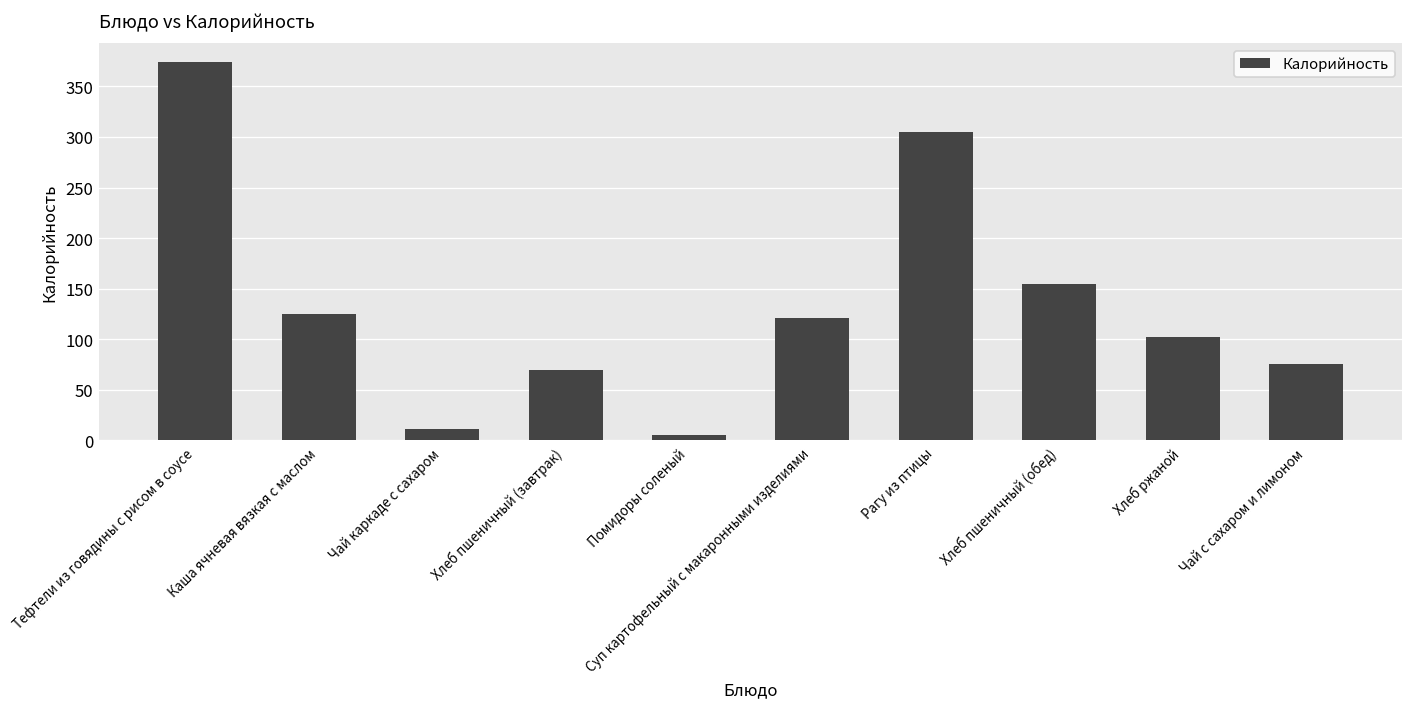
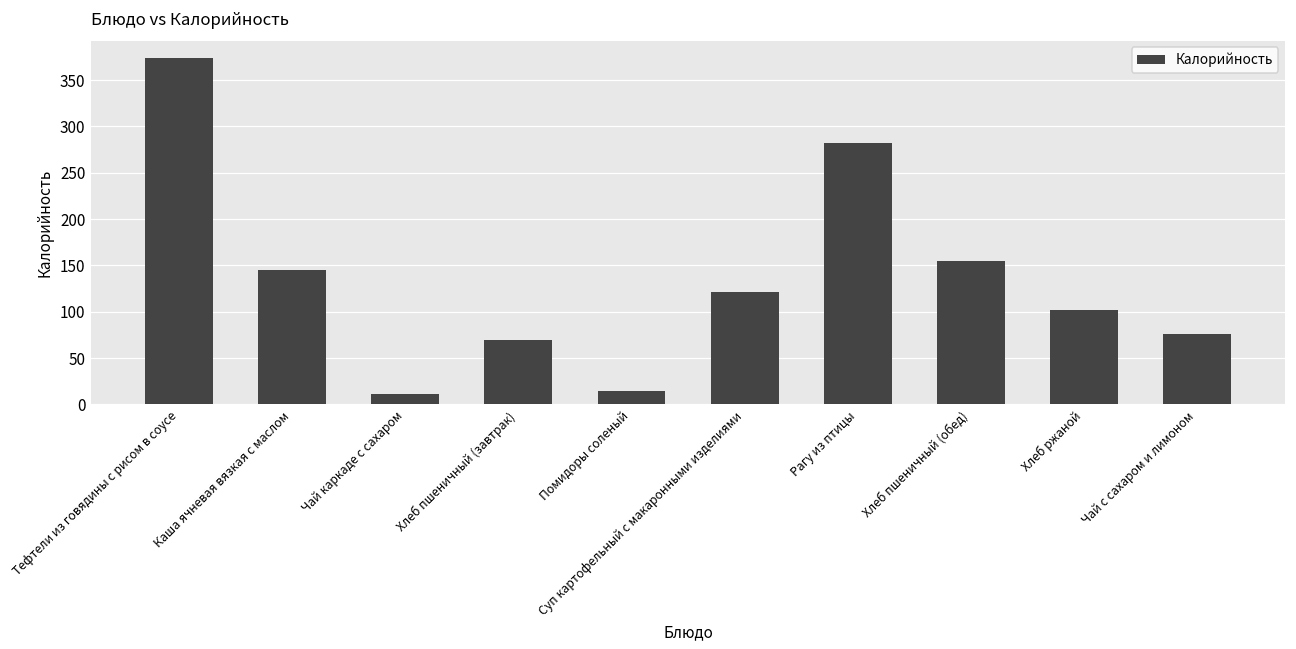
  {
    "Тефтели из говядины с рисом в соусе": 370,
-   "Каша ячневая вязкая с маслом": 130,
+   "Каша ячневая вязкая с маслом": 150,
    "Чай каркаде с сахаром": 10,
    "Хлеб пшеничный (завтрак)": 70,
-   "Помидоры соленый": 0,
+   "Помидоры соленый": 10,
    "Суп картофельный с макаронными изделиями": 120,
-   "Рагу из птицы": 300,
+   "Рагу из птицы": 280,
    "Хлеб пшеничный (обед)": 150,
    "Хлеб ржаной": 100,
    "Чай с сахаром и лимоном": 80
  }
